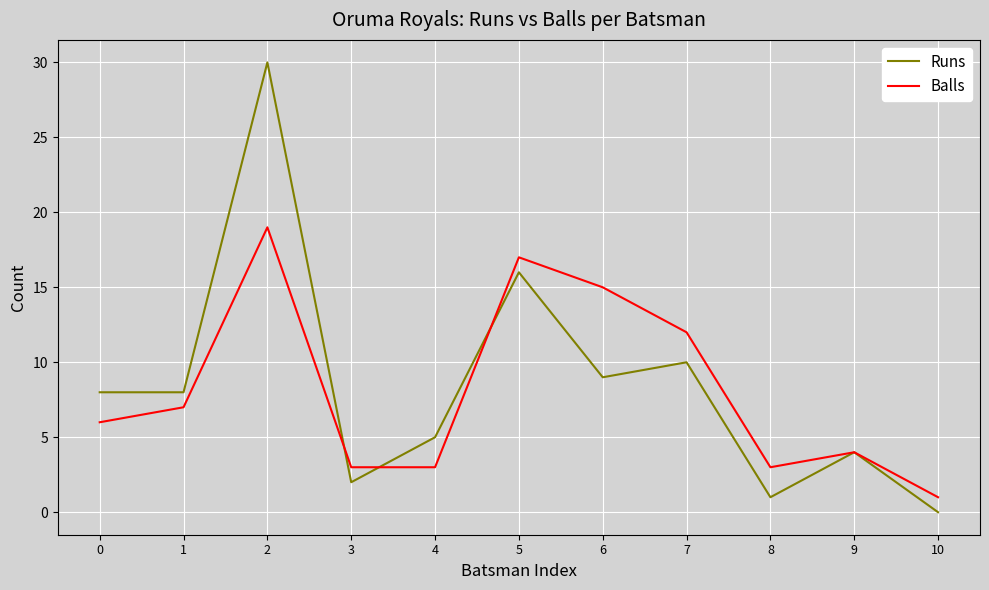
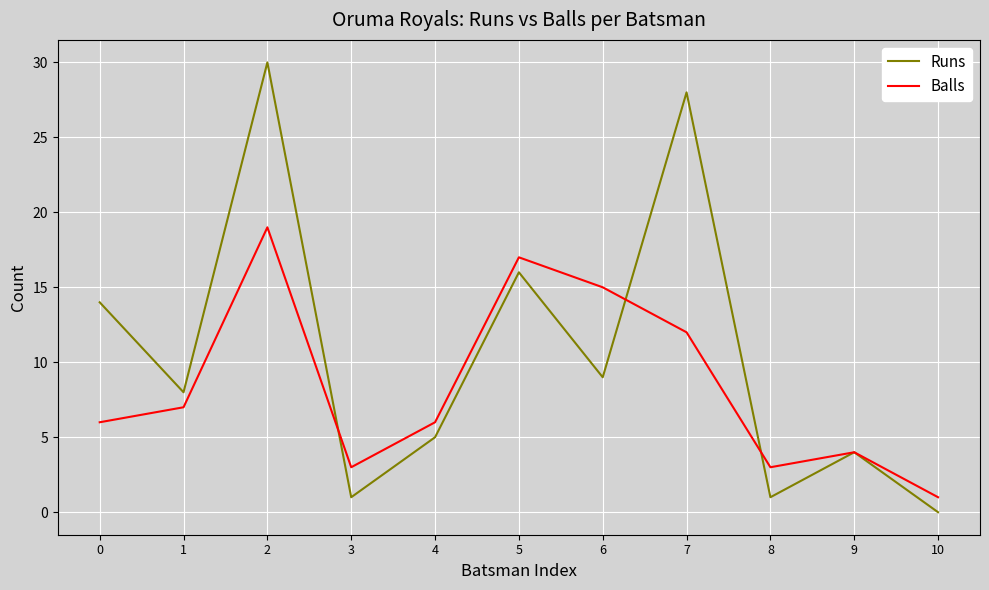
  {
    "Runs": {
-     "0": 8,
+     "0": 14,
      "1": 8,
      "2": 30,
-     "3": 2,
+     "3": 1,
      "4": 5,
      "5": 16,
      "6": 9,
-     "7": 10,
+     "7": 28,
      "8": 1,
      "10": 0
    },
    "Balls": {
      "0": 6,
      "1": 7,
      "2": 19,
      "3": 3,
-     "4": 3,
+     "4": 6,
      "5": 17,
      "6": 15,
      "7": 12,
      "8": 3,
      "10": 1
    }
  }
